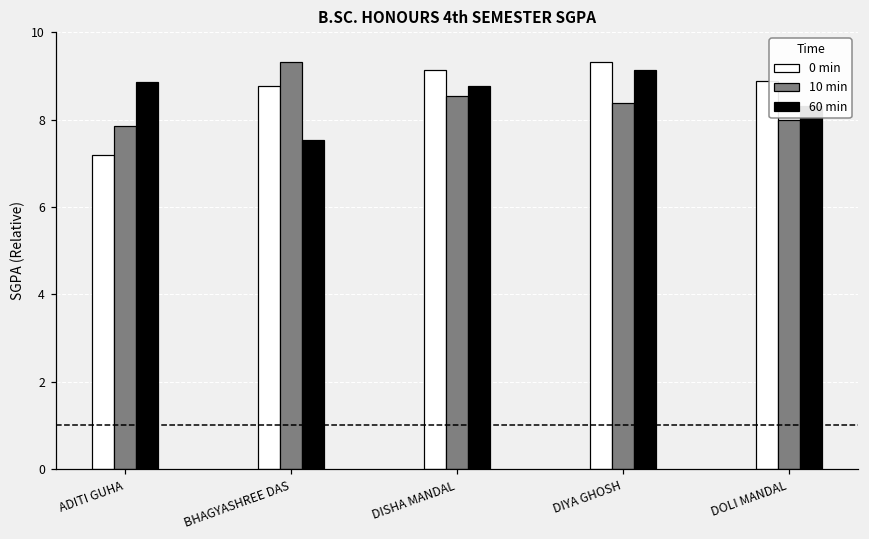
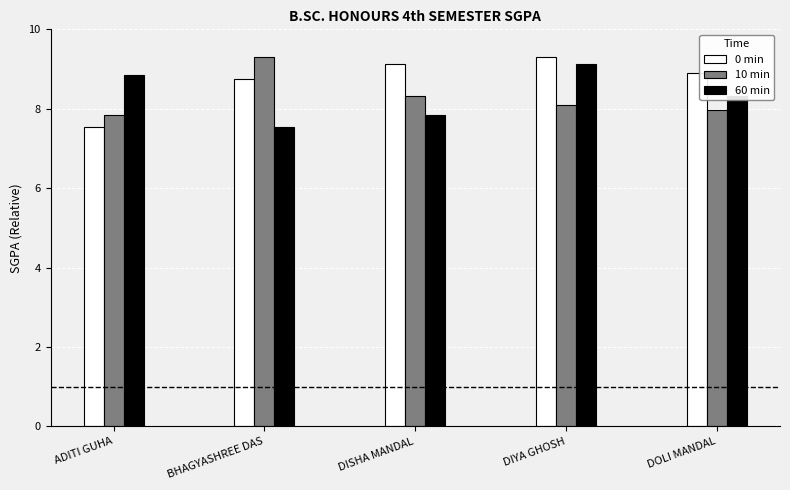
  {
    "0 min": {
-     "ADITI GUHA": 7.2,
+     "ADITI GUHA": 7.5,
      "BHAGYASHREE DAS": 8.8,
      "DISHA MANDAL": 9.1,
      "DIYA GHOSH": 9.3,
      "DOLI MANDAL": 8.9
    },
    "10 min": {
      "ADITI GUHA": 7.9,
      "BHAGYASHREE DAS": 9.3,
-     "DISHA MANDAL": 8.5,
-     "DIYA GHOSH": 8.4,
+     "DISHA MANDAL": 8.3,
+     "DIYA GHOSH": 8.1,
      "DOLI MANDAL": 8.0
    },
    "60 min": {
      "ADITI GUHA": 8.9,
      "BHAGYASHREE DAS": 7.5,
-     "DISHA MANDAL": 8.8,
+     "DISHA MANDAL": 7.9,
      "DIYA GHOSH": 9.1
    }
  }
